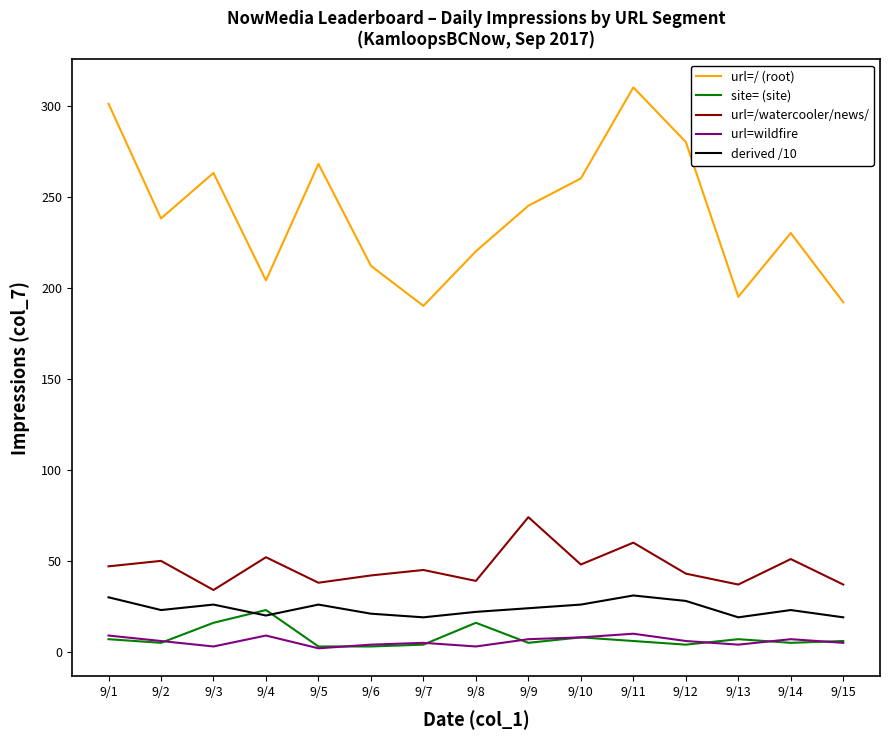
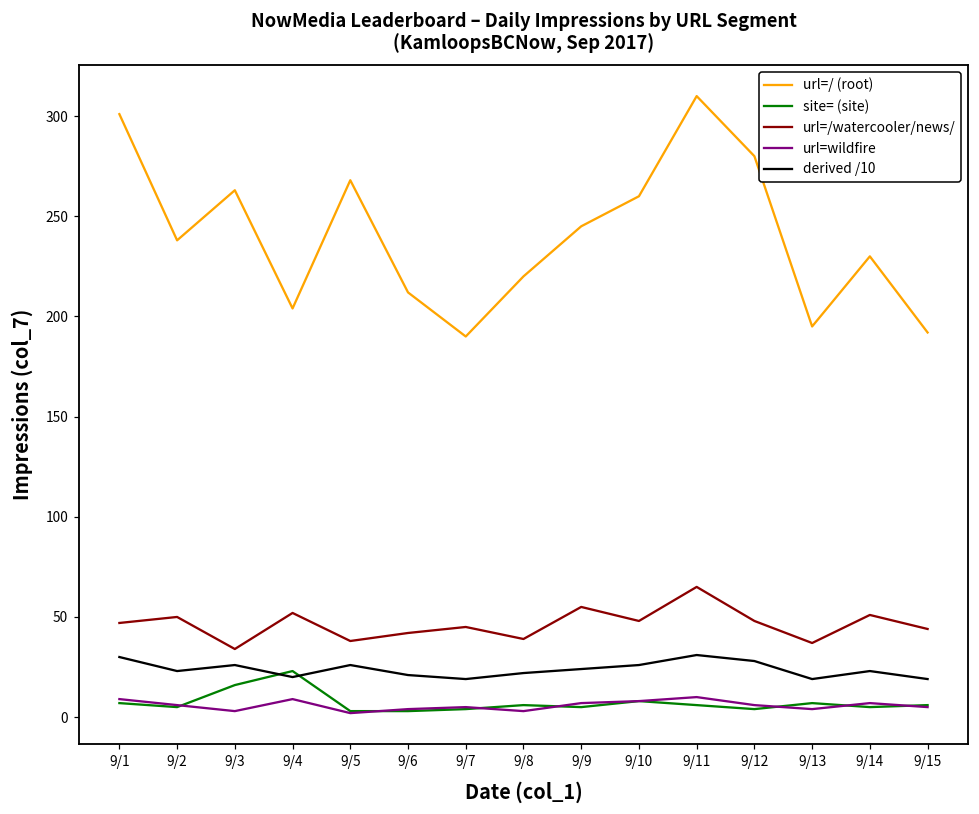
  {
    "url=/ (root)": {
      "9/1": 301,
      "9/2": 238,
      "9/3": 263,
      "9/4": 204,
      "9/5": 268,
      "9/6": 212,
      "9/7": 190,
      "9/8": 220,
      "9/9": 245,
      "9/10": 260,
      "9/11": 310,
      "9/12": 280,
      "9/13": 195,
      "9/14": 230,
      "9/15": 192
    },
    "site= (site)": {
      "9/1": 7,
      "9/3": 16,
      "9/4": 23,
-     "9/8": 16,
+     "9/8": 6,
      "9/9": 5,
      "9/11": 6,
      "9/12": 4,
      "9/13": 7,
      "9/14": 5
    },
    "url=/watercooler/news/": {
      "9/1": 47,
      "9/2": 50,
      "9/3": 34,
      "9/4": 52,
      "9/5": 38,
      "9/6": 42,
      "9/7": 45,
      "9/8": 39,
-     "9/9": 74,
+     "9/9": 55,
      "9/10": 48,
-     "9/11": 60,
-     "9/12": 43,
+     "9/11": 65,
+     "9/12": 48,
      "9/13": 37,
      "9/14": 51,
-     "9/15": 37
+     "9/15": 44
    },
    "url=wildfire": {
      "9/1": 9,
      "9/3": 3,
      "9/4": 9,
      "9/8": 3,
      "9/9": 7,
      "9/11": 10,
      "9/12": 6,
      "9/13": 4,
      "9/14": 7
    },
    "derived /10": {
      "9/1": 30,
      "9/2": 23,
      "9/3": 26,
      "9/4": 20,
      "9/5": 26,
      "9/6": 21,
      "9/7": 19,
      "9/8": 22,
      "9/9": 24,
      "9/10": 26,
      "9/11": 31,
      "9/12": 28,
      "9/13": 19,
      "9/14": 23,
      "9/15": 19
    }
  }
